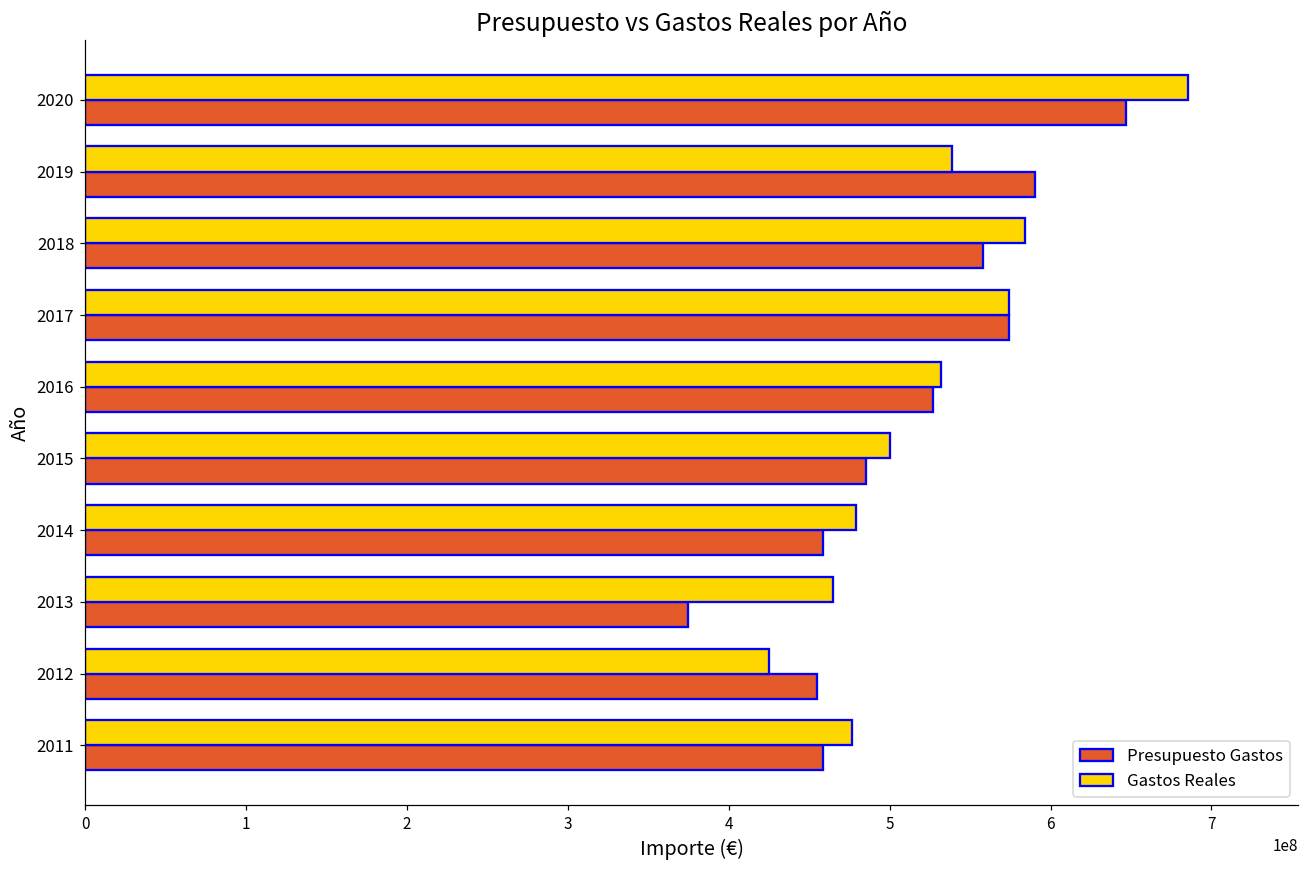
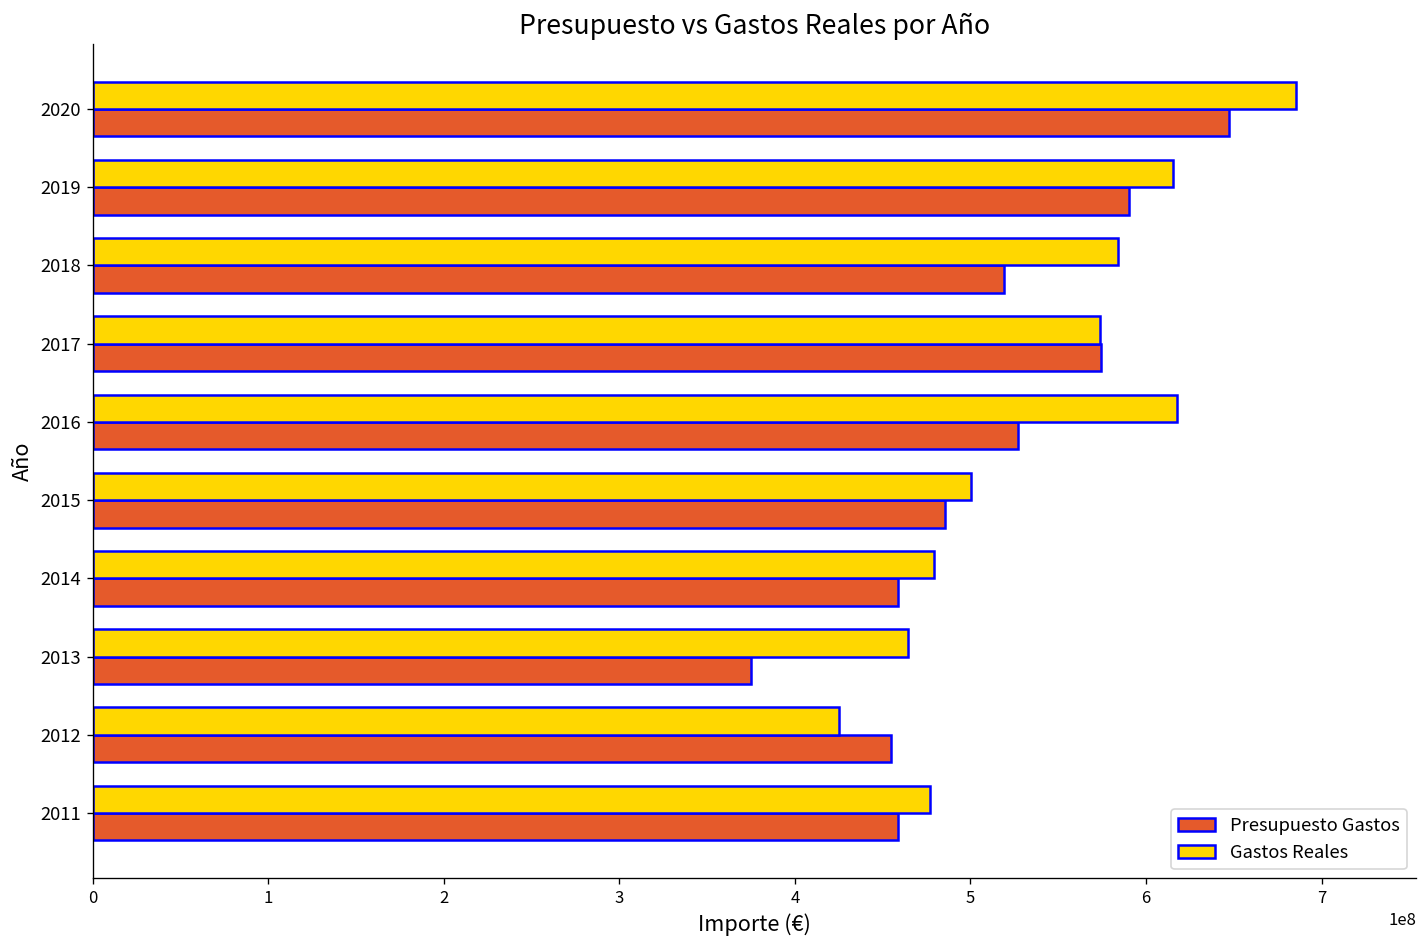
  {
    "Presupuesto Gastos": {
      "2020": 647000000,
      "2019": 590000000,
-     "2018": 558000000,
+     "2018": 519000000,
      "2017": 574000000,
      "2016": 527000000,
      "2015": 485000000,
      "2014": 459000000,
      "2013": 375000000,
      "2012": 455000000,
      "2011": 459000000
    },
    "Gastos Reales": {
      "2020": 685000000,
-     "2019": 539000000,
+     "2019": 615000000,
      "2018": 584000000,
      "2017": 574000000,
-     "2016": 532000000,
+     "2016": 618000000,
      "2015": 500000000,
      "2014": 479000000,
      "2013": 465000000,
      "2012": 425000000,
      "2011": 477000000
    }
  }
